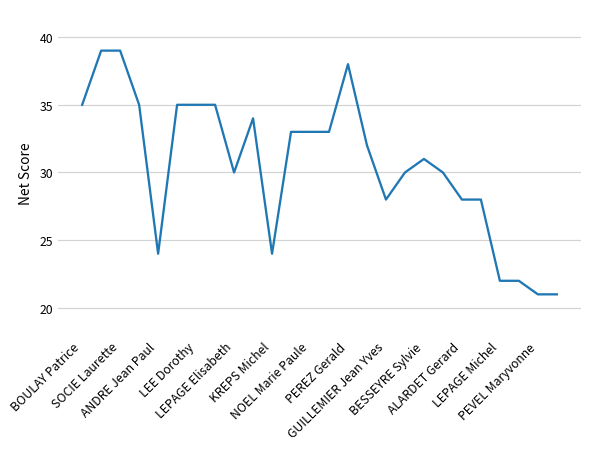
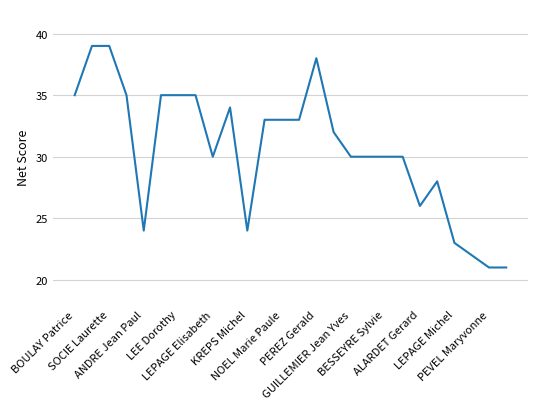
  {
    "BOULAY Patrice": 35,
    "SOCIE Laurette": 39,
    "ANDRE Jean Paul": 24,
    "LEE Dorothy": 35,
    "LEPAGE Elisabeth": 30,
    "KREPS Michel": 24,
    "NOEL Marie Paule": 33,
    "PEREZ Gerald": 38,
-   "GUILLEMIER Jean Yves": 28,
-   "BESSEYRE Sylvie": 31,
-   "ALARDET Gerard": 28,
-   "LEPAGE Michel": 22,
+   "GUILLEMIER Jean Yves": 30,
+   "BESSEYRE Sylvie": 30,
+   "ALARDET Gerard": 26,
+   "LEPAGE Michel": 23,
    "PEVEL Maryvonne": 21
  }
